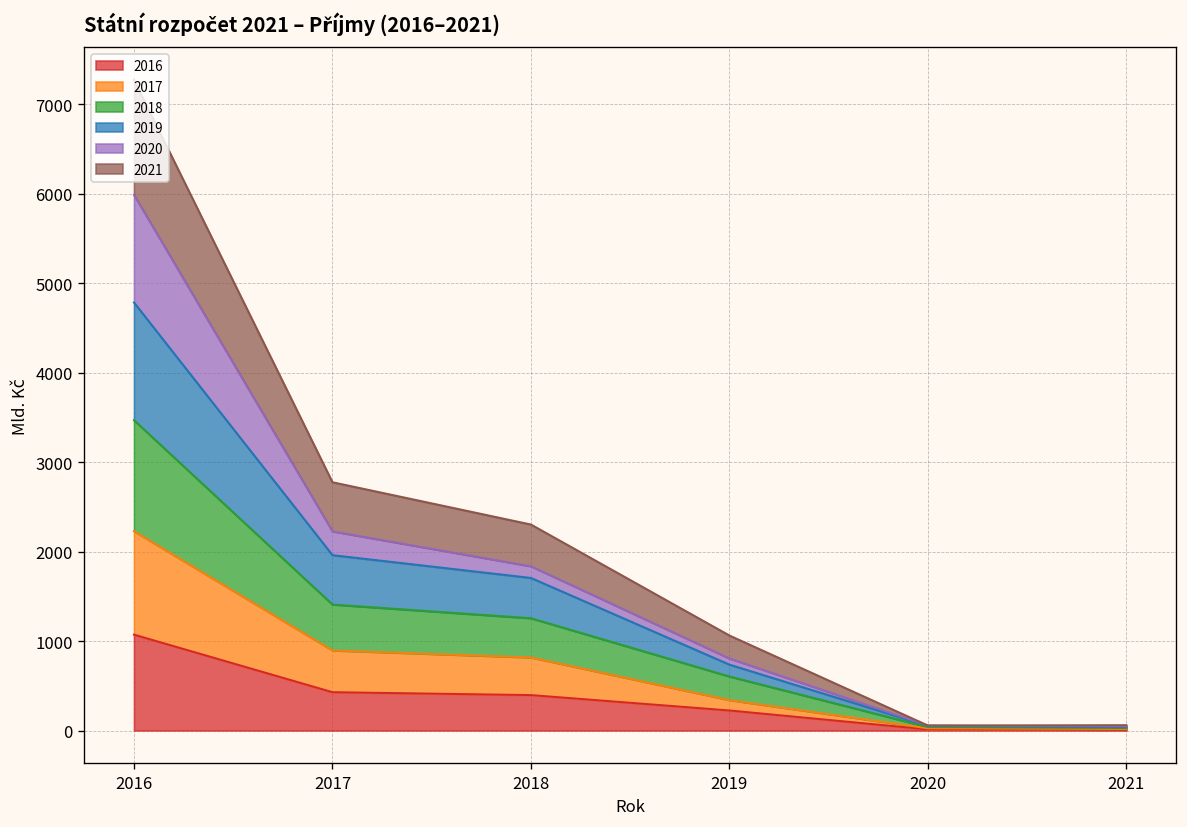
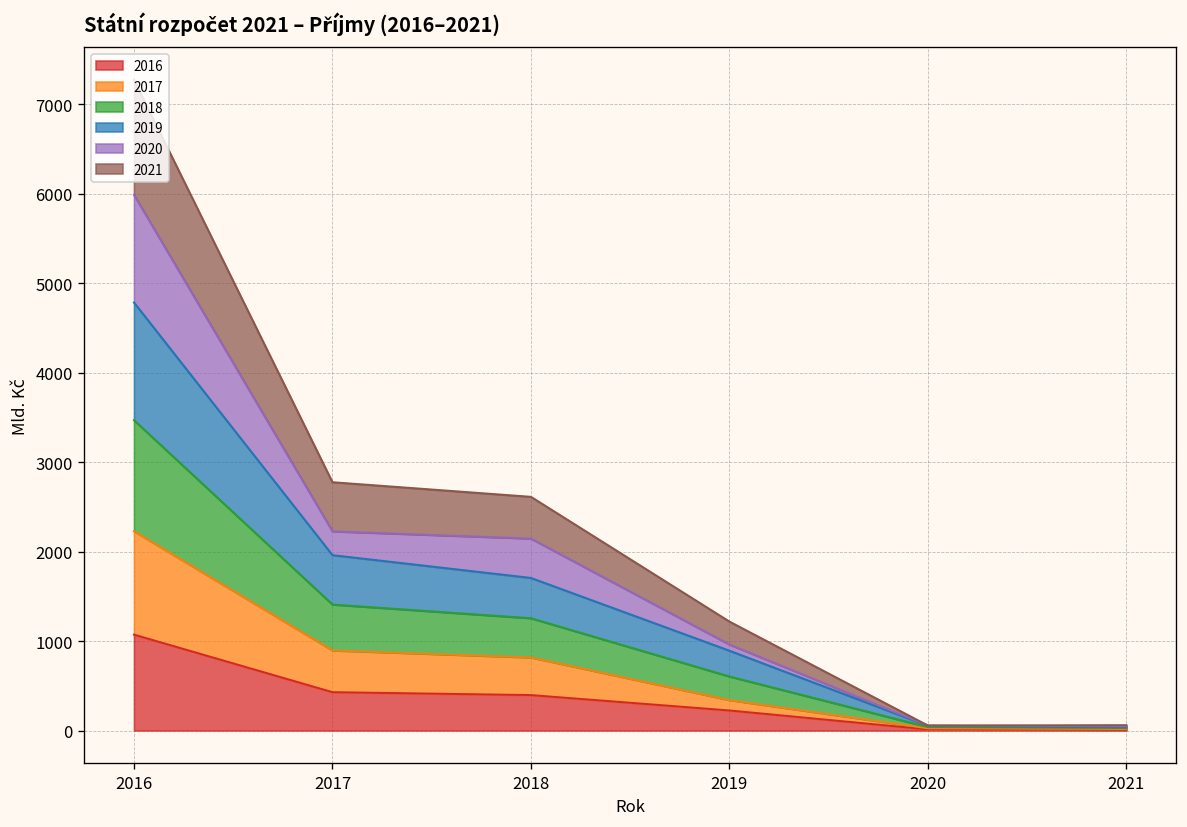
  {
    "2016": {
      "2016": 1100,
      "2017": 400,
      "2018": 400,
      "2019": 200
    },
    "2017": {
      "2016": 1200,
      "2017": 500,
      "2018": 400,
      "2019": 100
    },
    "2018": {
      "2016": 1200,
      "2017": 500,
      "2018": 400,
      "2019": 300
    },
    "2019": {
      "2016": 1300,
      "2017": 600,
      "2018": 500,
-     "2019": 100
+     "2019": 300
    },
    "2020": {
      "2016": 1200,
      "2017": 300,
-     "2018": 100,
+     "2018": 400,
      "2019": 100
    },
    "2021": {
      "2017": 500,
      "2018": 500,
      "2019": 300
    }
  }
